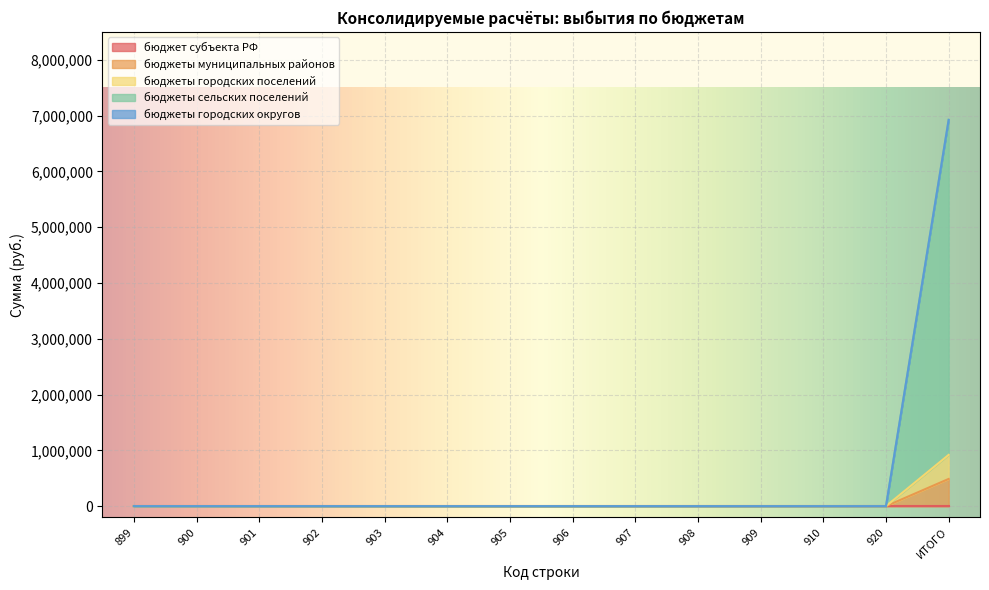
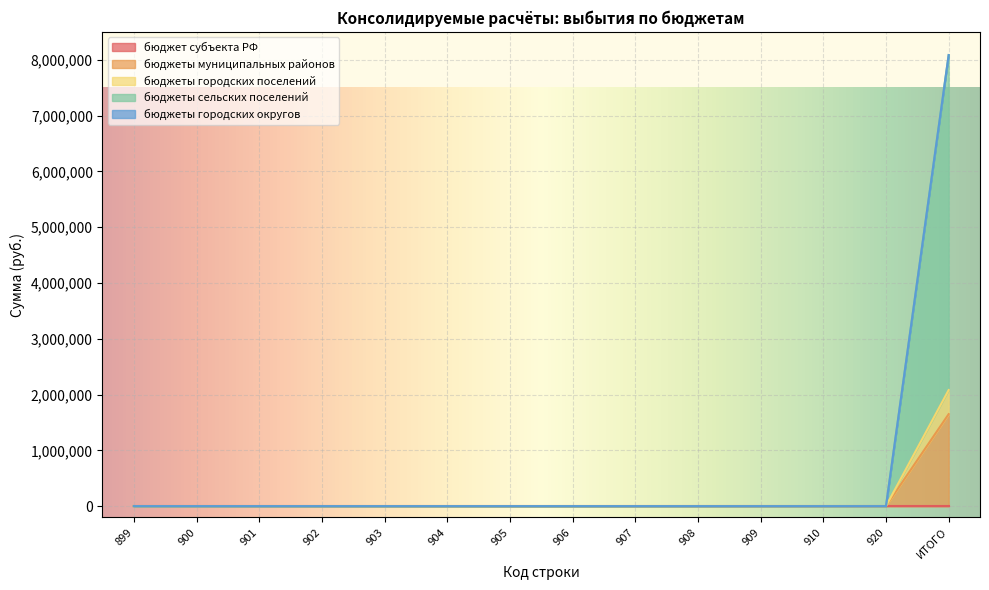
  {
    "бюджет субъекта РФ": {
      "ИТОГО": "0"
    },
    "бюджеты муниципальных районов": {
-     "ИТОГО": "500,000"
+     "ИТОГО": "1,600,000"
    },
    "бюджеты городских поселений": {
      "ИТОГО": "400,000"
    }
  }
